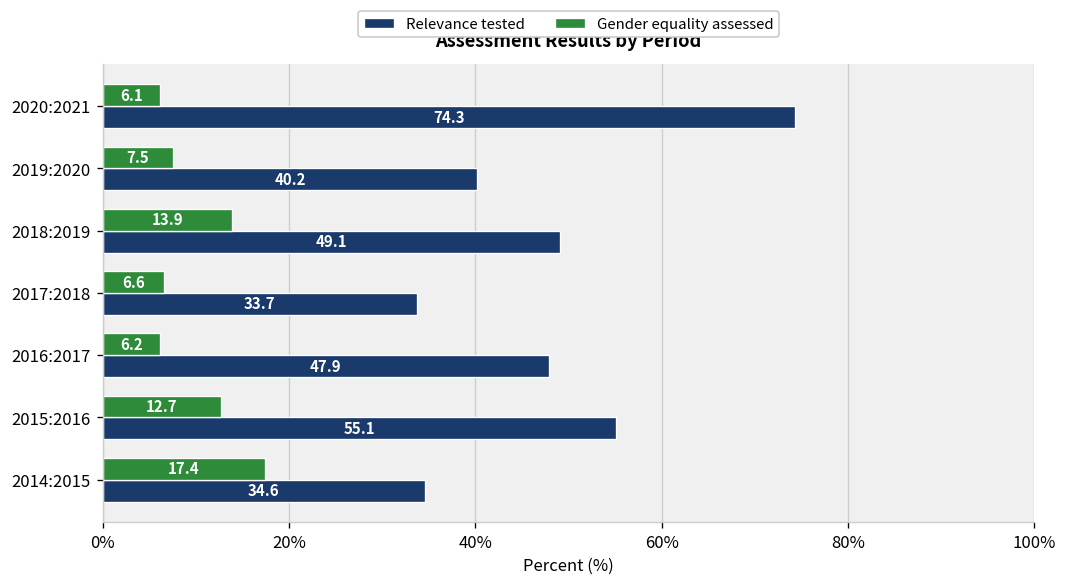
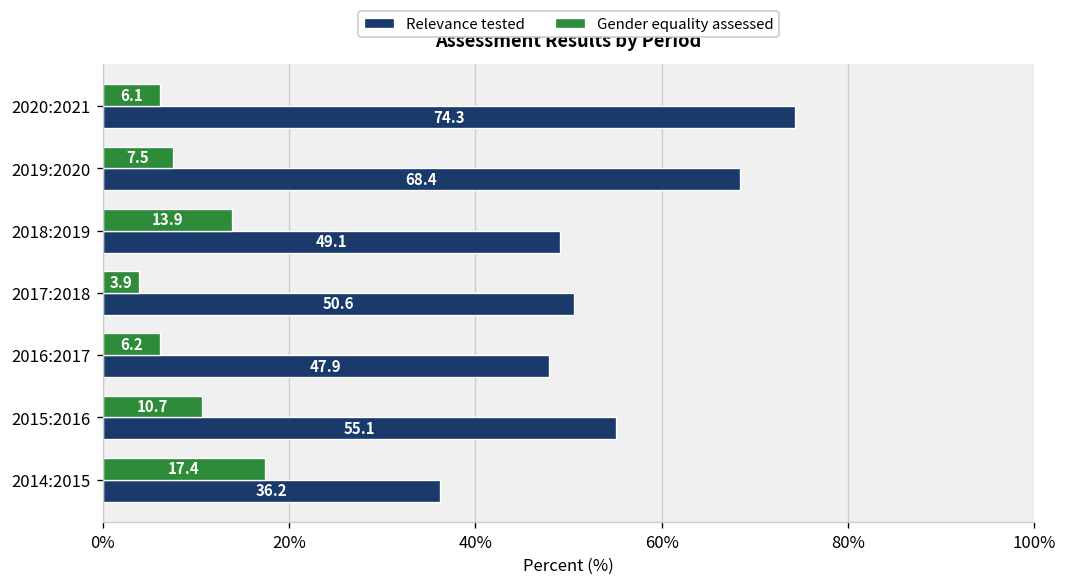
  {
    "Relevance tested": {
      "2020:2021": 74.3,
-     "2019:2020": 40.2,
+     "2019:2020": 68.4,
      "2018:2019": 49.1,
-     "2017:2018": 33.7,
+     "2017:2018": 50.6,
      "2016:2017": 47.9,
      "2015:2016": 55.1,
-     "2014:2015": 34.6
+     "2014:2015": 36.2
    },
    "Gender equality assessed": {
      "2020:2021": 6.1,
      "2019:2020": 7.5,
      "2018:2019": 13.9,
-     "2017:2018": 6.6,
+     "2017:2018": 3.9,
      "2016:2017": 6.2,
-     "2015:2016": 12.7,
+     "2015:2016": 10.7,
      "2014:2015": 17.4
    }
  }
